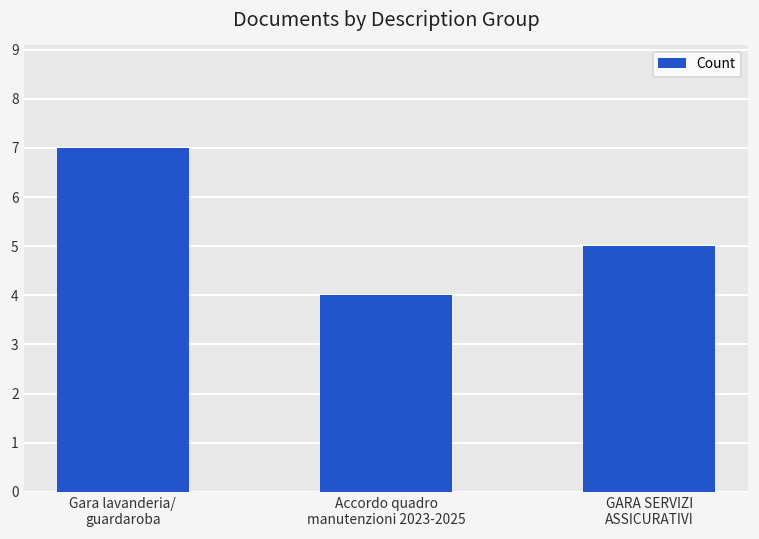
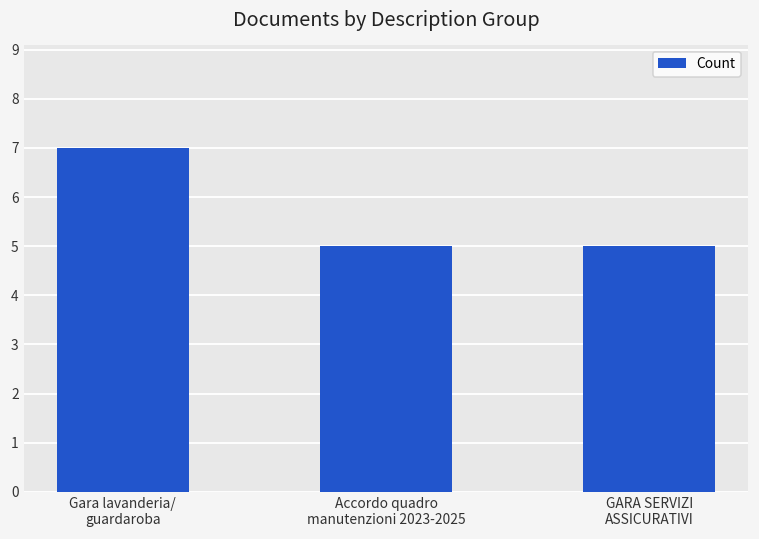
  {
    "Gara lavanderia/ guardaroba": 7,
-   "Accordo quadro manutenzioni 2023-2025": 4,
+   "Accordo quadro manutenzioni 2023-2025": 5,
    "GARA SERVIZI ASSICURATIVI": 5
  }
